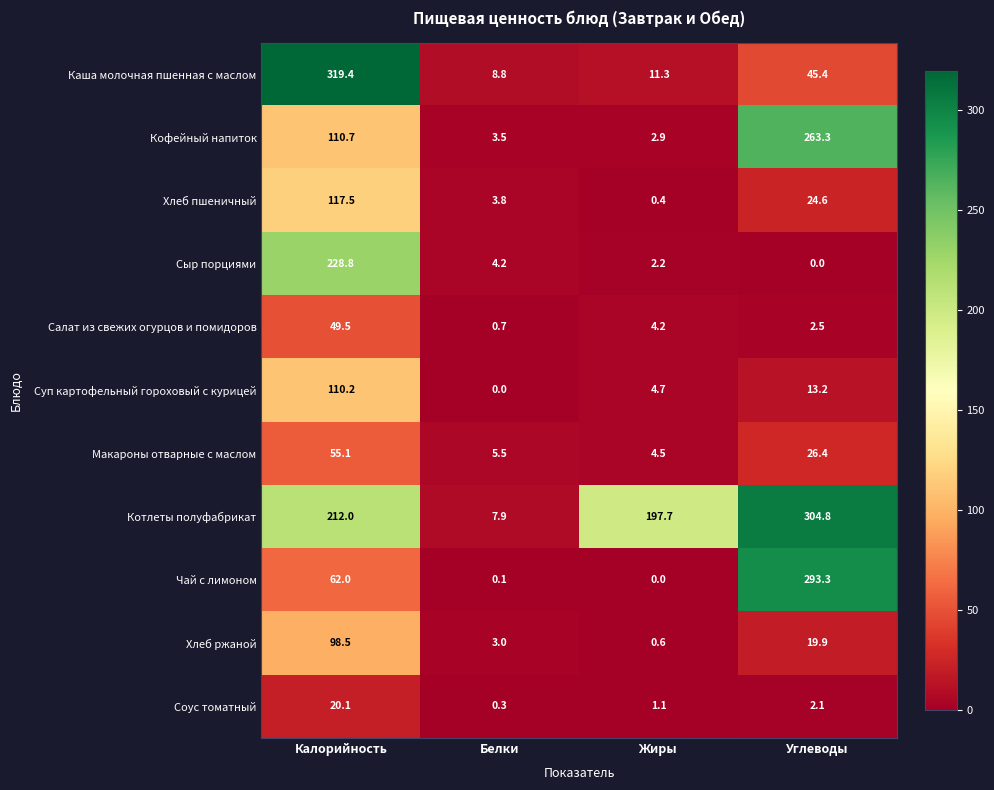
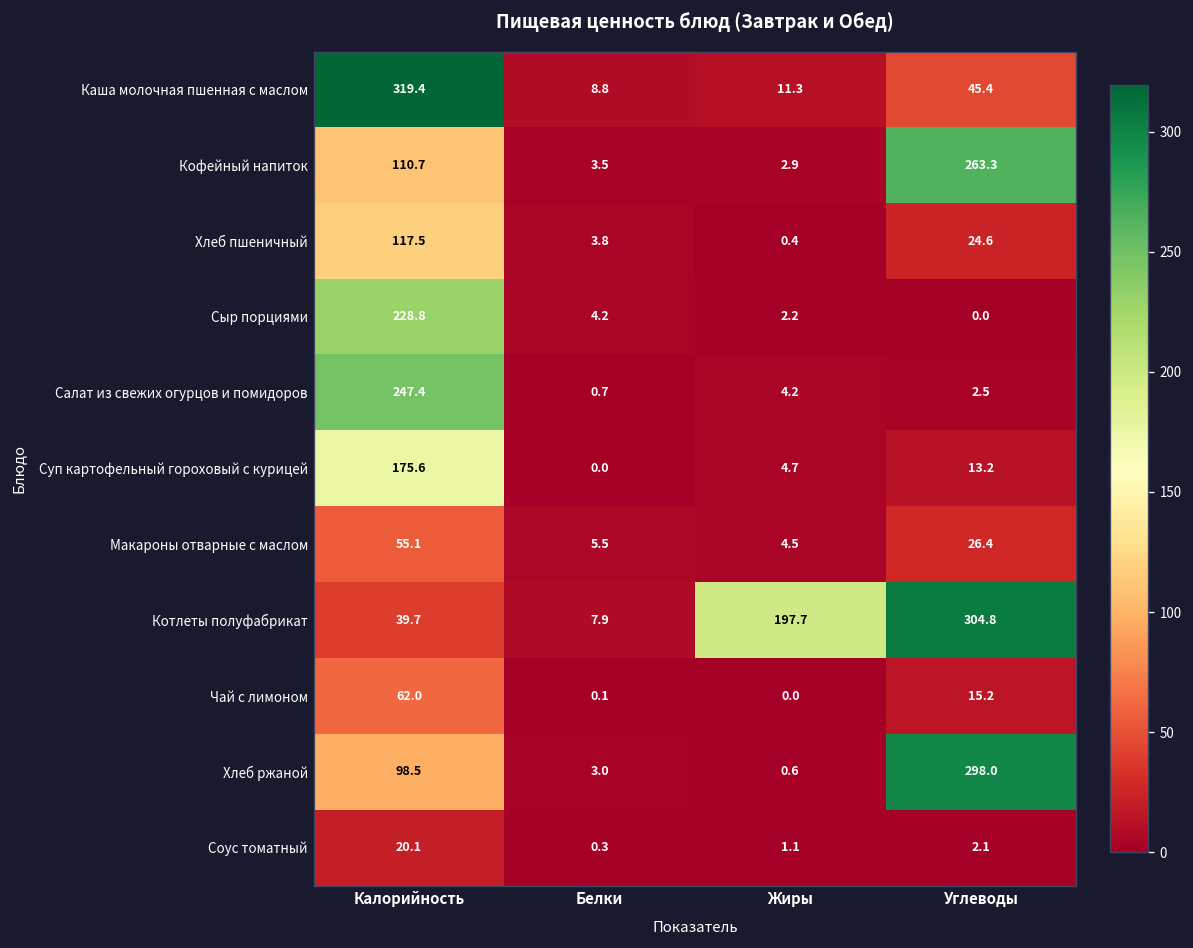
  {
    "Каша молочная пшенная с маслом": {
      "Калорийность": 319.4,
      "Белки": 8.8,
      "Жиры": 11.3,
      "Углеводы": 45.4
    },
    "Кофейный напиток": {
      "Калорийность": 110.7,
      "Белки": 3.5,
      "Жиры": 2.9,
      "Углеводы": 263.3
    },
    "Хлеб пшеничный": {
      "Калорийность": 117.5,
      "Белки": 3.8,
      "Жиры": 0.4,
      "Углеводы": 24.6
    },
    "Сыр порциями": {
      "Калорийность": 228.8,
      "Белки": 4.2,
      "Жиры": 2.2,
      "Углеводы": 0.0
    },
    "Салат из свежих огурцов и помидоров": {
-     "Калорийность": 49.5,
+     "Калорийность": 247.4,
      "Белки": 0.7,
      "Жиры": 4.2,
      "Углеводы": 2.5
    },
    "Суп картофельный гороховый с курицей": {
-     "Калорийность": 110.2,
+     "Калорийность": 175.6,
      "Белки": 0.0,
      "Жиры": 4.7,
      "Углеводы": 13.2
    },
    "Макароны отварные с маслом": {
      "Калорийность": 55.1,
      "Белки": 5.5,
      "Жиры": 4.5,
      "Углеводы": 26.4
    },
    "Котлеты полуфабрикат": {
-     "Калорийность": 212.0,
+     "Калорийность": 39.7,
      "Белки": 7.9,
      "Жиры": 197.7,
      "Углеводы": 304.8
    },
    "Чай с лимоном": {
      "Калорийность": 62.0,
      "Белки": 0.1,
      "Жиры": 0.0,
-     "Углеводы": 293.3
+     "Углеводы": 15.2
    },
    "Хлеб ржаной": {
      "Калорийность": 98.5,
      "Белки": 3.0,
      "Жиры": 0.6,
-     "Углеводы": 19.9
+     "Углеводы": 298.0
    },
    "Соус томатный": {
      "Калорийность": 20.1,
      "Белки": 0.3,
      "Жиры": 1.1,
      "Углеводы": 2.1
    }
  }
